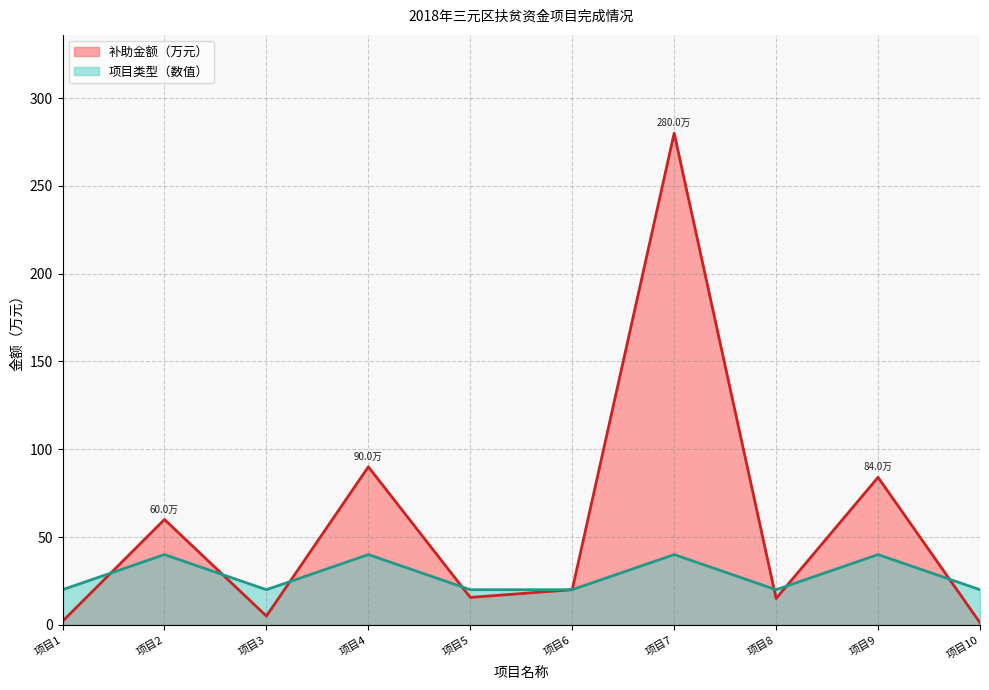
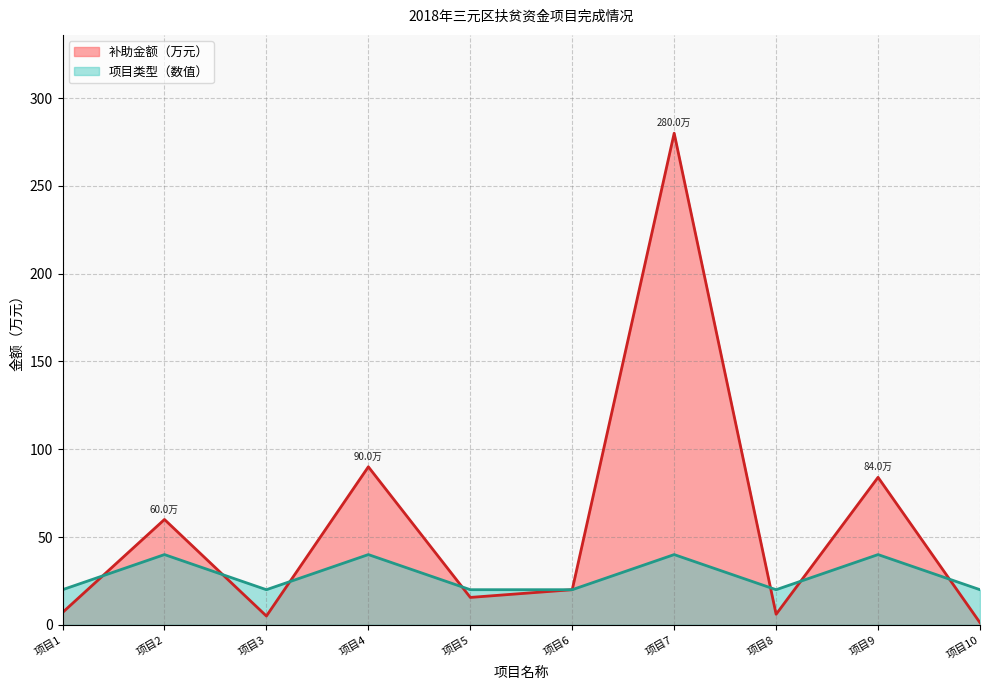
  {
    "补助金额（万元）": {
-     "项目1": 2,
+     "项目1": 7,
      "项目3": 5,
      "项目5": 16,
-     "项目8": 15,
+     "项目8": 6,
      "项目10": 1
    },
    "项目类型（数值）": {
      "项目1": 20,
      "项目2": 40,
      "项目3": 20,
      "项目4": 40,
      "项目5": 20,
      "项目7": 40,
      "项目8": 20,
      "项目9": 40,
      "项目10": 20
    }
  }
